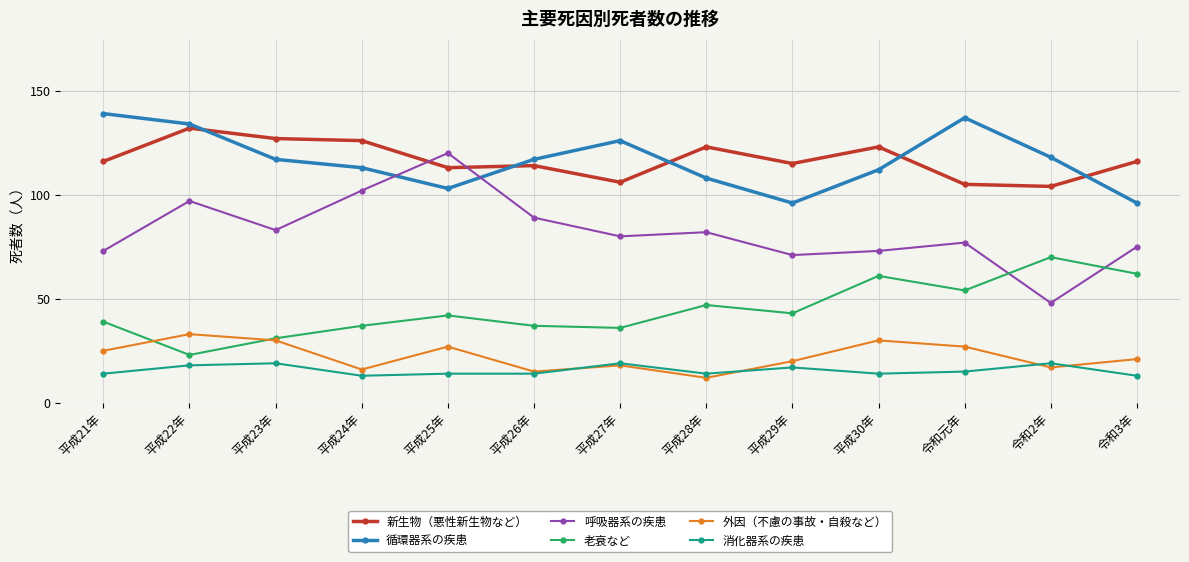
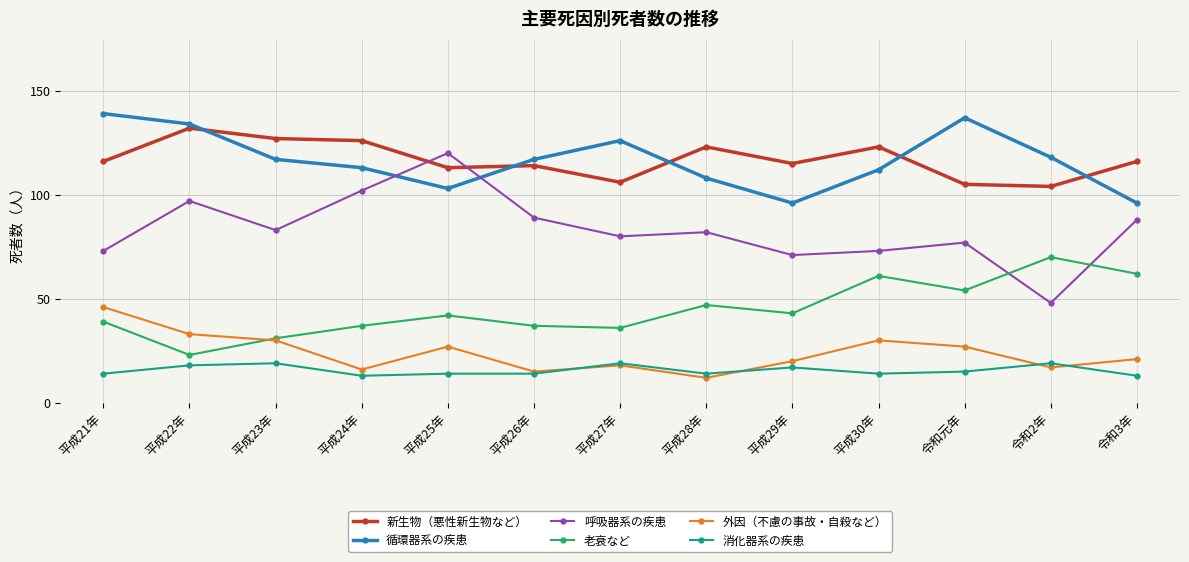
  {
    "新生物（悪性新生物など）": {
      "平成21年": 116,
      "平成22年": 132,
      "平成23年": 127,
      "平成24年": 126,
      "平成25年": 113,
      "平成26年": 114,
      "平成27年": 106,
      "平成28年": 123,
      "平成29年": 115,
      "平成30年": 123,
      "令和元年": 105,
      "令和2年": 104,
      "令和3年": 116
    },
    "循環器系の疾患": {
      "平成21年": 139,
      "平成22年": 134,
      "平成23年": 117,
      "平成24年": 113,
      "平成25年": 103,
      "平成26年": 117,
      "平成27年": 126,
      "平成28年": 108,
      "平成29年": 96,
      "平成30年": 112,
      "令和元年": 137,
      "令和2年": 118,
      "令和3年": 96
    },
    "呼吸器系の疾患": {
      "平成21年": 73,
      "平成22年": 97,
      "平成23年": 83,
      "平成24年": 102,
      "平成25年": 120,
      "平成26年": 89,
      "平成27年": 80,
      "平成28年": 82,
      "平成29年": 71,
      "平成30年": 73,
      "令和元年": 77,
      "令和2年": 48,
-     "令和3年": 75
+     "令和3年": 88
    },
    "外因（不慮の事故・自殺など）": {
-     "平成21年": 25,
+     "平成21年": 46,
      "平成22年": 33,
      "平成24年": 16,
      "平成25年": 27,
      "平成28年": 12,
      "平成29年": 20,
      "平成30年": 30,
      "令和元年": 27,
      "令和2年": 17,
      "令和3年": 21
    }
  }
